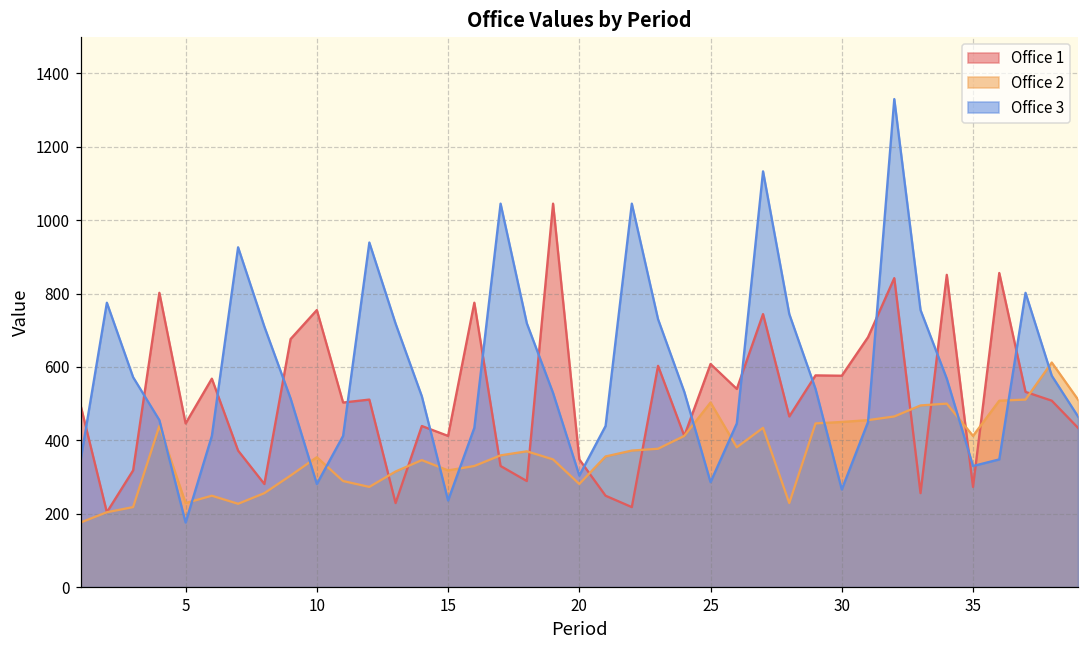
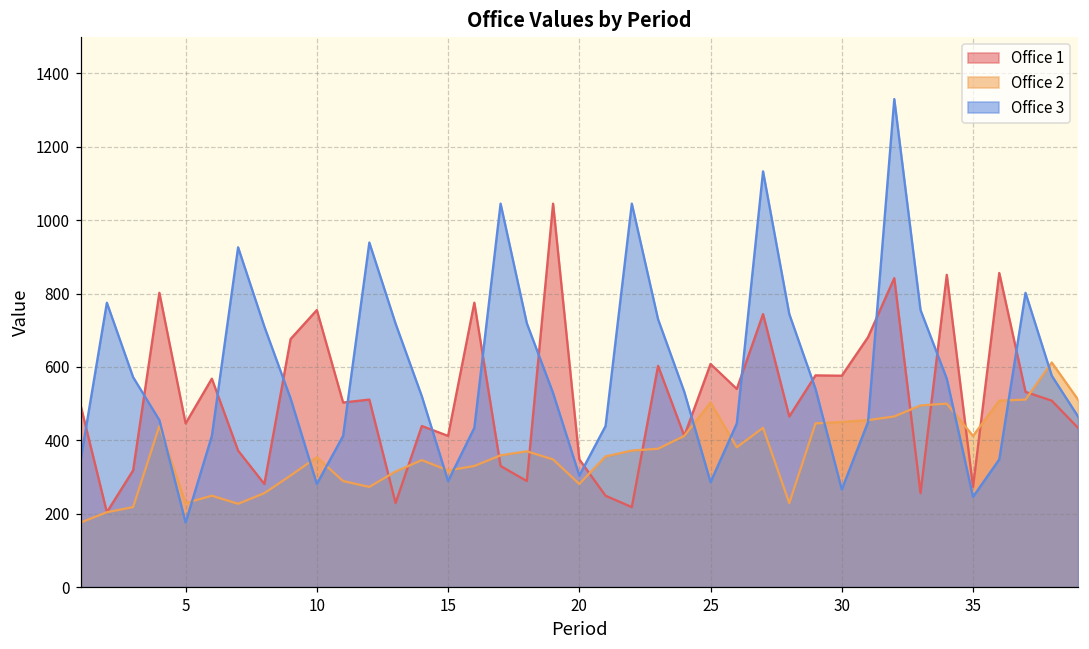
  {
    "Office 3": {
      "5": 180,
      "10": 280,
-     "15": 240,
+     "15": 290,
      "20": 300,
      "25": 290,
      "30": 270,
-     "35": 330
+     "35": 250
    }
  }
